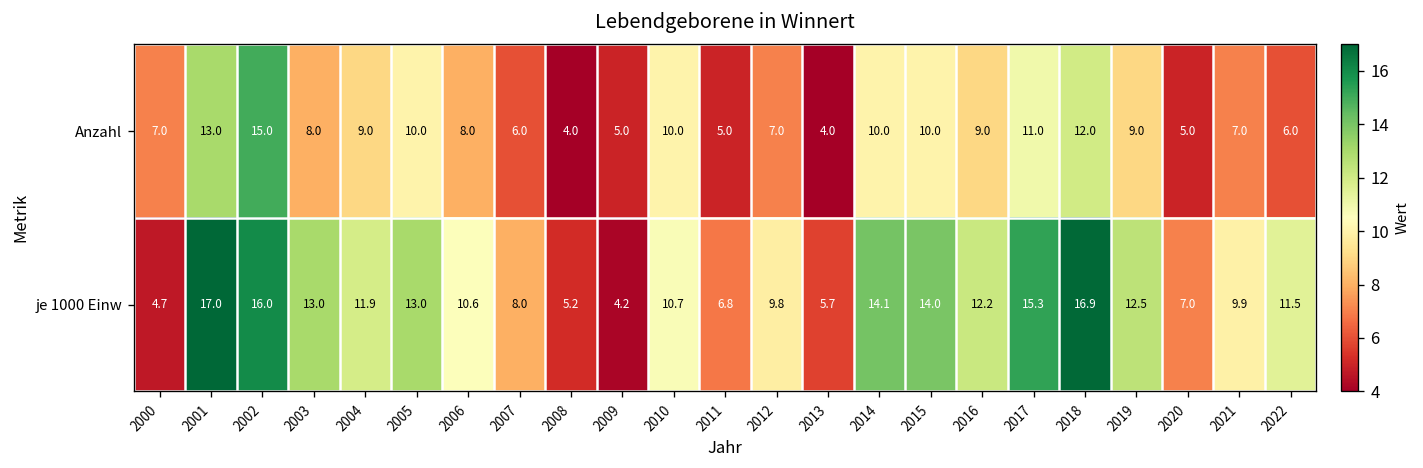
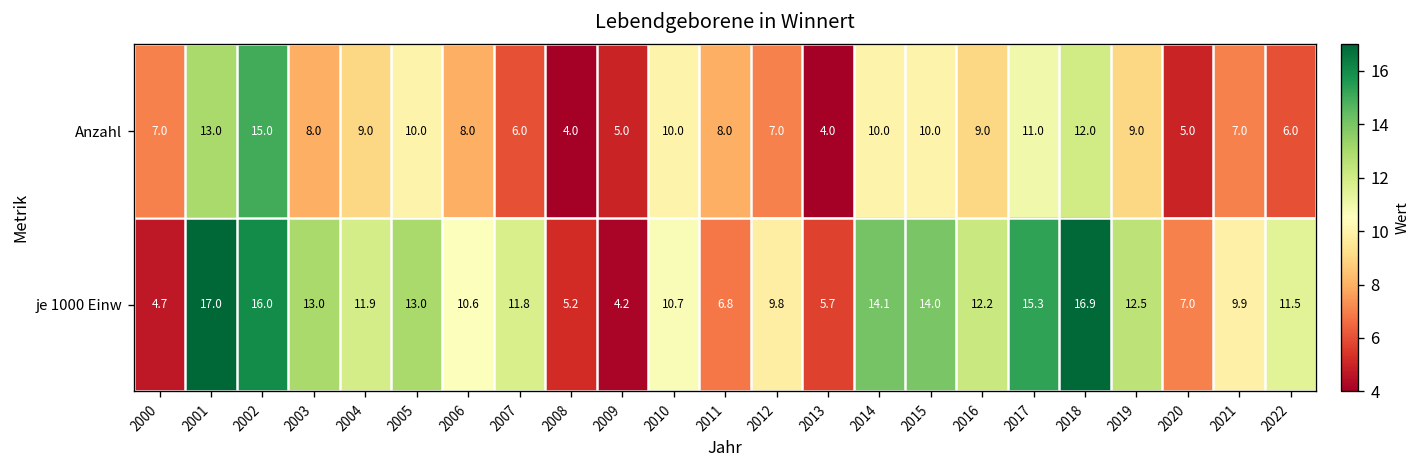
  {
    "Anzahl": {
      "2000": 7.0,
      "2001": 13.0,
      "2002": 15.0,
      "2003": 8.0,
      "2004": 9.0,
      "2005": 10.0,
      "2006": 8.0,
      "2007": 6.0,
      "2008": 4.0,
      "2009": 5.0,
      "2010": 10.0,
-     "2011": 5.0,
+     "2011": 8.0,
      "2012": 7.0,
      "2013": 4.0,
      "2014": 10.0,
      "2015": 10.0,
      "2016": 9.0,
      "2017": 11.0,
      "2018": 12.0,
      "2019": 9.0,
      "2020": 5.0,
      "2021": 7.0,
      "2022": 6.0
    },
    "je 1000 Einw": {
      "2000": 4.7,
      "2001": 17.0,
      "2002": 16.0,
      "2003": 13.0,
      "2004": 11.9,
      "2005": 13.0,
      "2006": 10.6,
-     "2007": 8.0,
+     "2007": 11.8,
      "2008": 5.2,
      "2009": 4.2,
      "2010": 10.7,
      "2011": 6.8,
      "2012": 9.8,
      "2013": 5.7,
      "2014": 14.1,
      "2015": 14.0,
      "2016": 12.2,
      "2017": 15.3,
      "2018": 16.9,
      "2019": 12.5,
      "2020": 7.0,
      "2021": 9.9,
      "2022": 11.5
    }
  }
